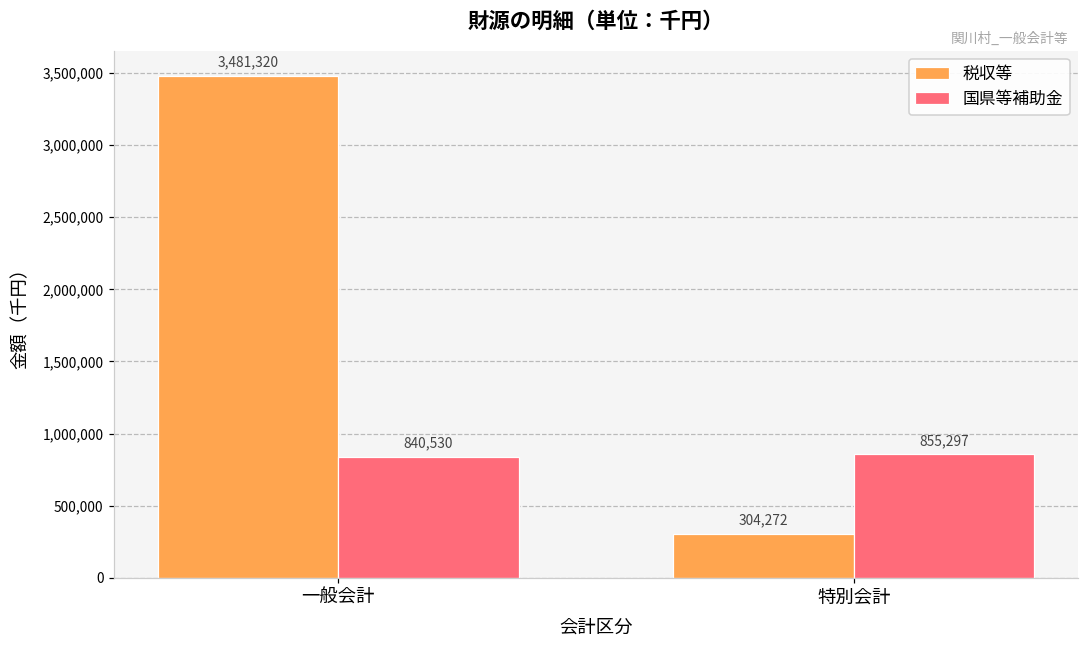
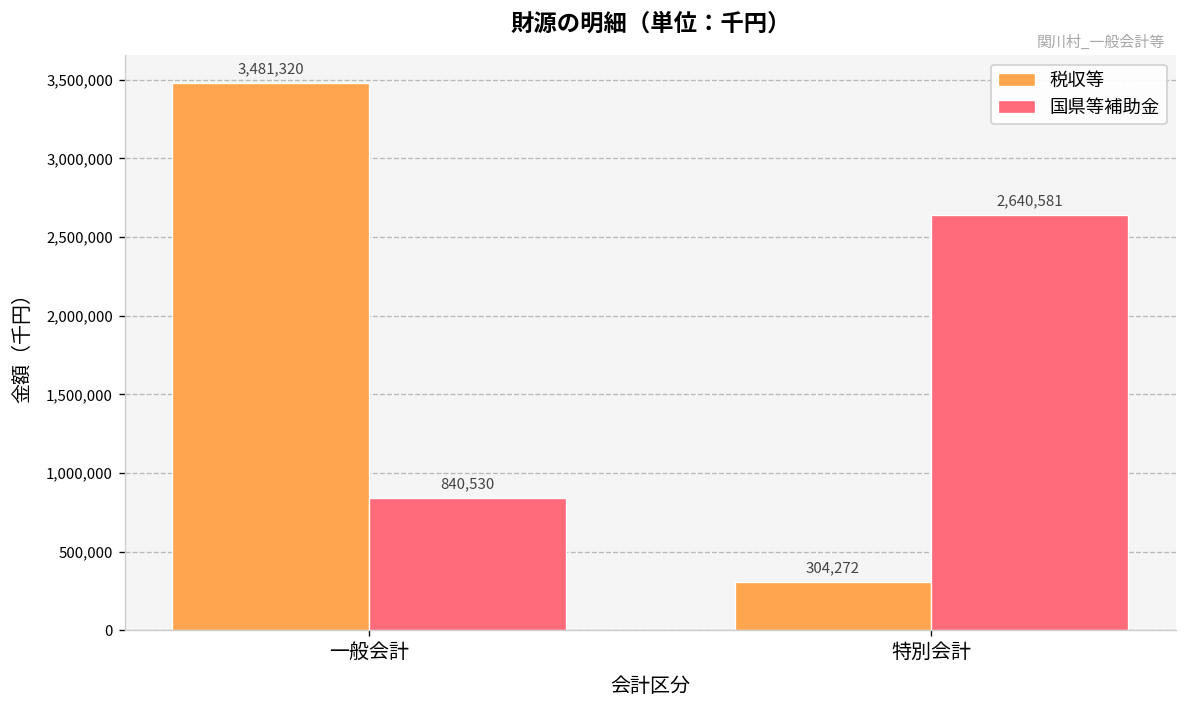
  {
    "税収等": {
      "一般会計": "3,481,320",
      "特別会計": "304,272"
    },
    "国県等補助金": {
      "一般会計": "840,530",
-     "特別会計": "855,297"
+     "特別会計": "2,640,581"
    }
  }
